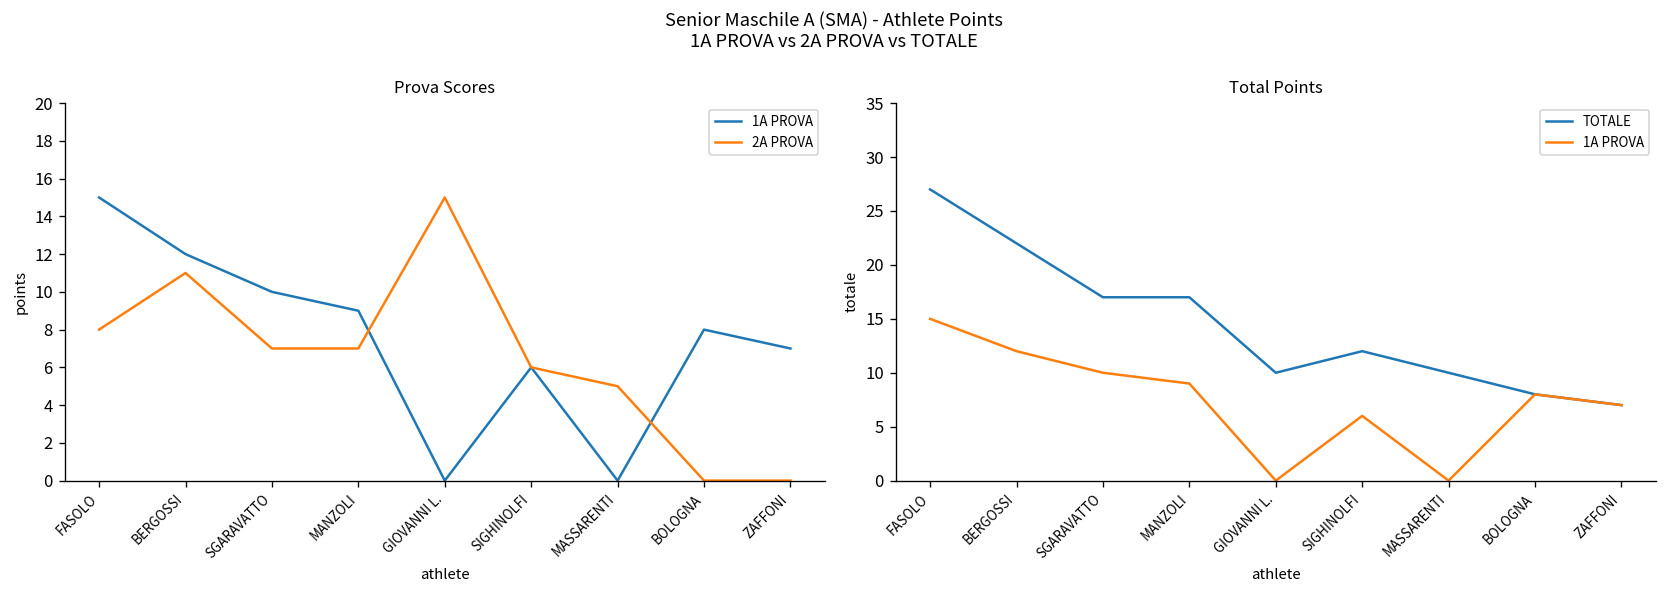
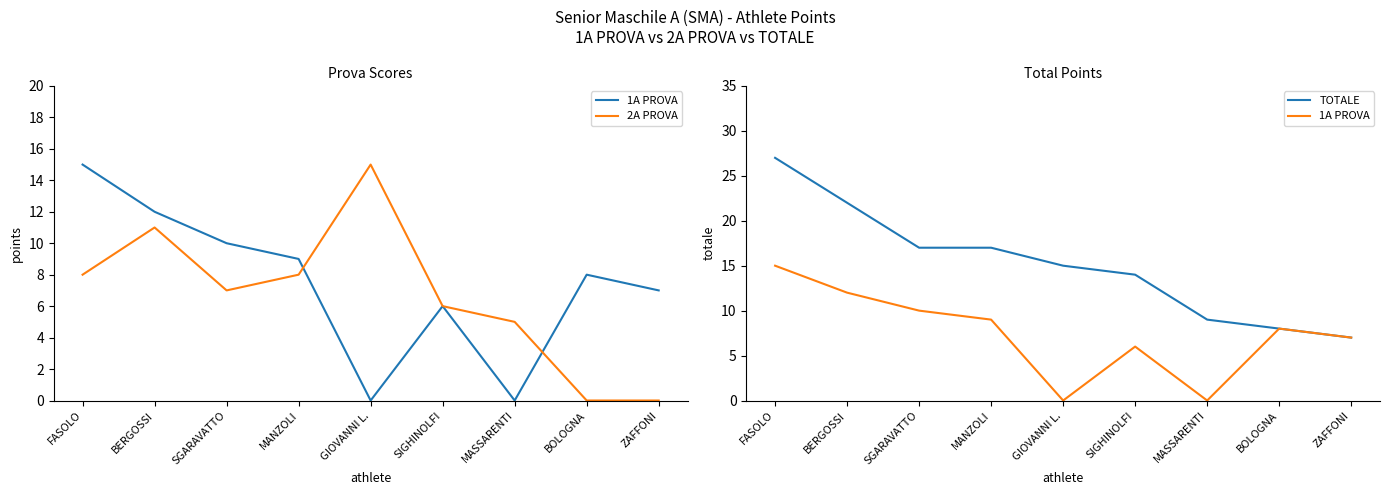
  {
    "Prova Scores": {
      "2A PROVA": {
        "FASOLO": 8,
        "BERGOSSI": 11,
        "SGARAVATTO": 7,
-       "MANZOLI": 7,
+       "MANZOLI": 8,
        "GIOVANNI L.": 15,
        "MASSARENTI": 5,
        "BOLOGNA": 0,
        "ZAFFONI": 0
      }
    },
    "Total Points": {
      "TOTALE": {
        "FASOLO": 27,
        "BERGOSSI": 22,
        "SGARAVATTO": 17,
        "MANZOLI": 17,
-       "GIOVANNI L.": 10,
-       "SIGHINOLFI": 12,
-       "MASSARENTI": 10
+       "GIOVANNI L.": 15,
+       "SIGHINOLFI": 14,
+       "MASSARENTI": 9
      },
      "1A PROVA": {
        "FASOLO": 15,
        "BERGOSSI": 12,
        "SGARAVATTO": 10,
        "MANZOLI": 9,
        "GIOVANNI L.": 0,
        "SIGHINOLFI": 6,
        "MASSARENTI": 0
      }
    }
  }
